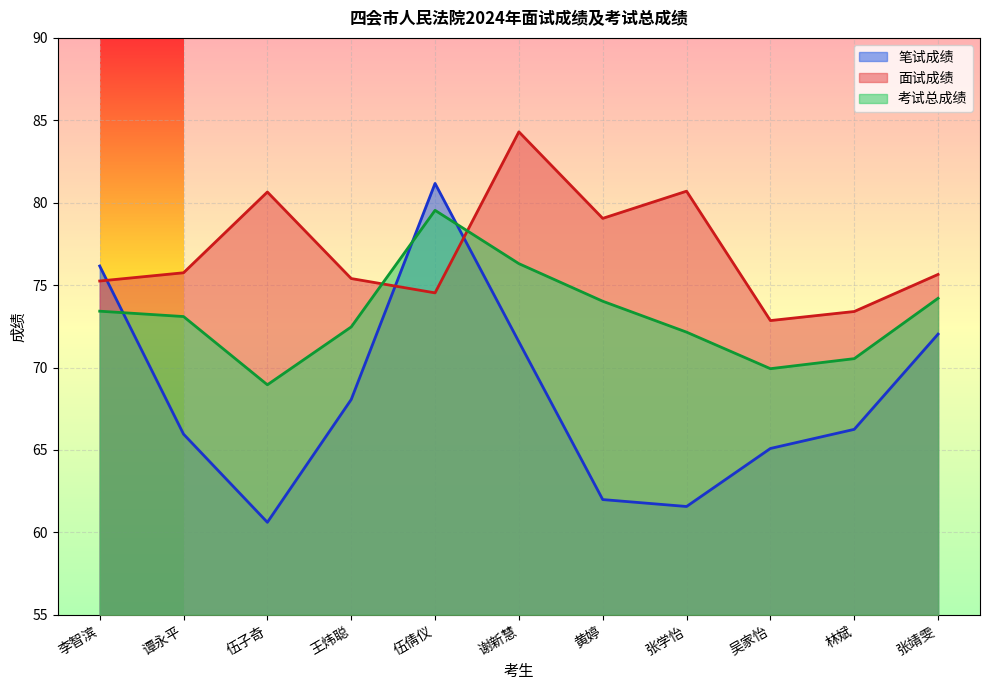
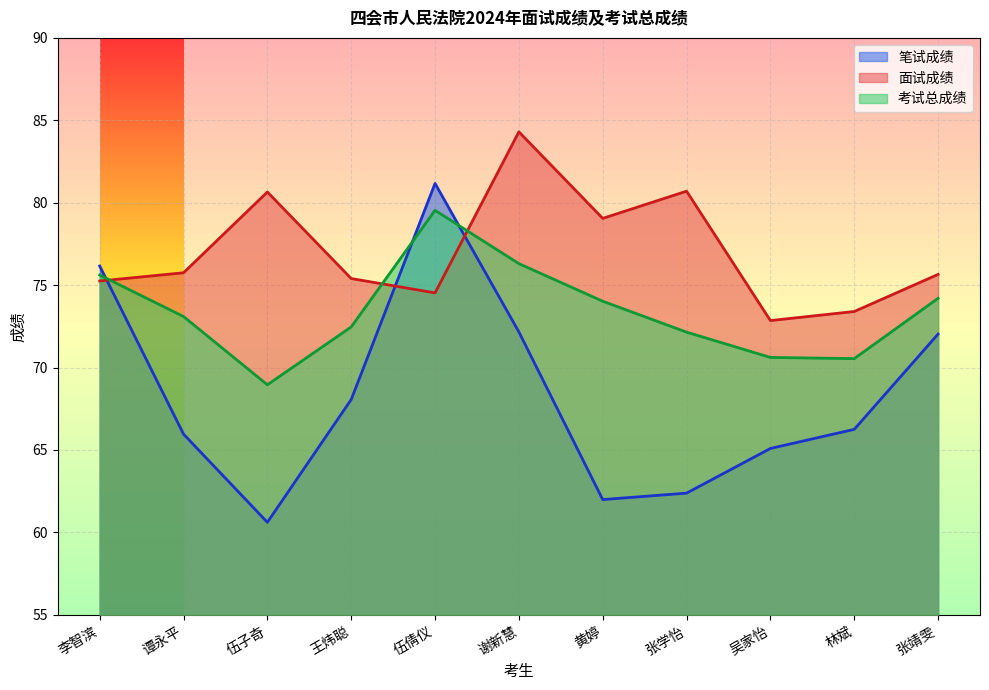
  {
    "笔试成绩": {
      "李智滨": 76.2,
      "谭永平": 66.0,
      "伍子奇": 60.6,
      "王炜聪": 68.1,
      "伍倩仪": 81.2,
-     "谢新慧": 71.6,
+     "谢新慧": 72.2,
      "黄婷": 62.0,
-     "张学怡": 61.6,
+     "张学怡": 62.4,
      "吴家怡": 65.1,
      "林斌": 66.3,
      "张靖雯": 72.0
    },
    "面试成绩": {
      "李智滨": 75.3,
      "谭永平": 75.8,
      "伍子奇": 80.7,
      "王炜聪": 75.4,
      "伍倩仪": 74.5,
      "谢新慧": 84.3,
      "黄婷": 79.1,
      "张学怡": 80.7,
      "吴家怡": 72.9,
      "林斌": 73.4,
      "张靖雯": 75.7
    },
    "考试总成绩": {
-     "李智滨": 73.4,
+     "李智滨": 75.6,
      "谭永平": 73.1,
      "伍子奇": 69.0,
      "王炜聪": 72.5,
      "伍倩仪": 79.5,
      "谢新慧": 76.3,
      "黄婷": 74.0,
      "张学怡": 72.1,
-     "吴家怡": 69.9,
+     "吴家怡": 70.6,
      "林斌": 70.5,
      "张靖雯": 74.2
    }
  }
